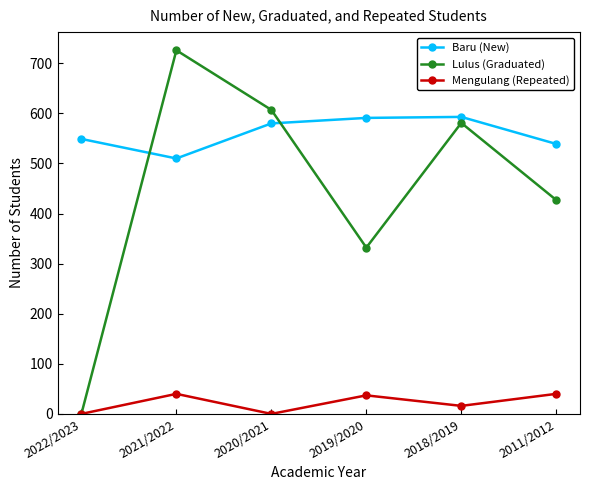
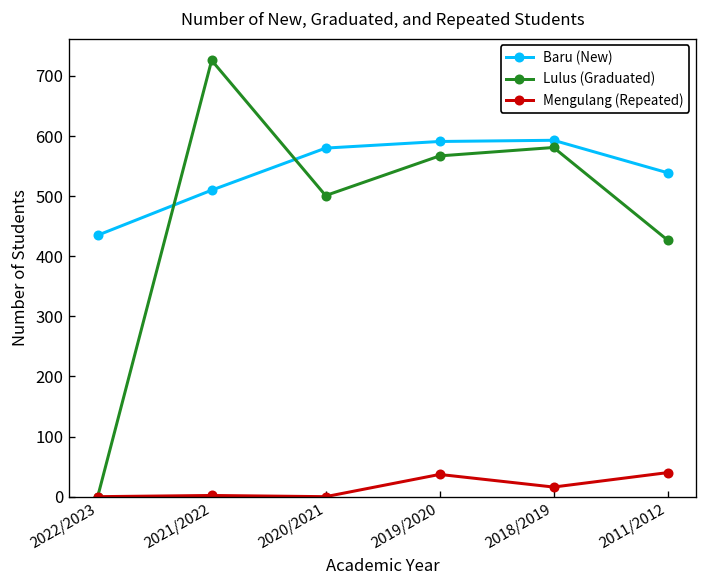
  {
    "Baru (New)": {
-     "2022/2023": 550,
+     "2022/2023": 440,
      "2021/2022": 510,
      "2020/2021": 580,
      "2019/2020": 590,
      "2018/2019": 590,
      "2011/2012": 540
    },
    "Lulus (Graduated)": {
      "2021/2022": 730,
-     "2020/2021": 610,
-     "2019/2020": 330,
+     "2020/2021": 500,
+     "2019/2020": 570,
      "2018/2019": 580,
      "2011/2012": 430
    },
    "Mengulang (Repeated)": {
-     "2021/2022": 40,
+     "2021/2022": 0,
      "2020/2021": 0,
      "2019/2020": 40,
      "2018/2019": 20,
      "2011/2012": 40
    }
  }
